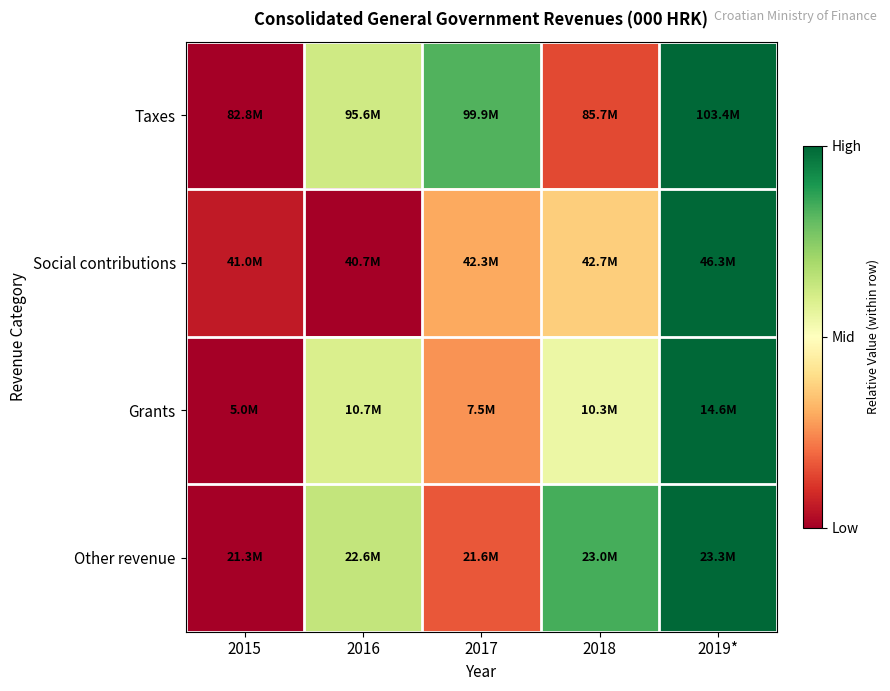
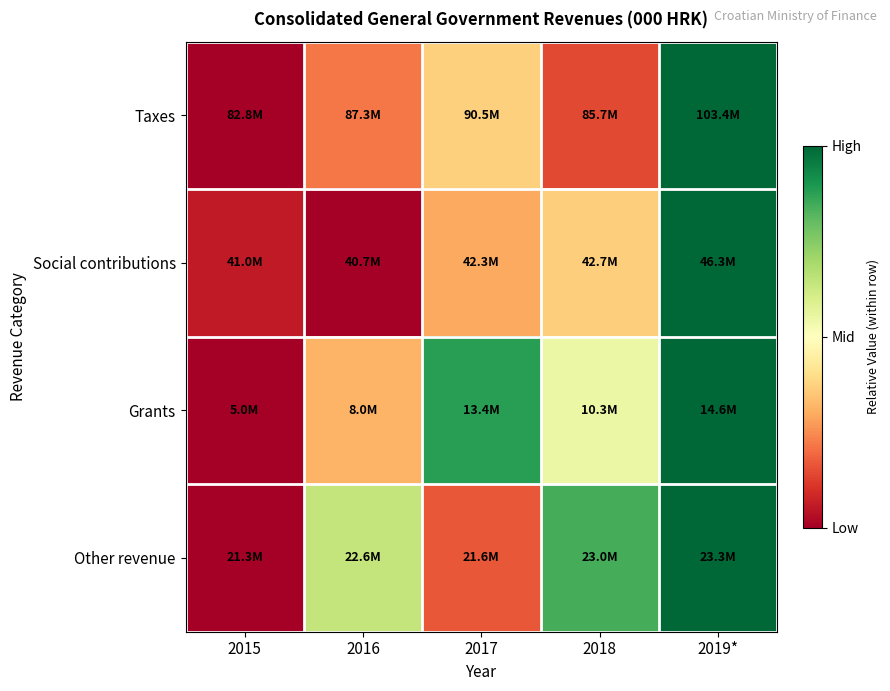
  {
    "Taxes": {
      "2015": "82.8M",
-     "2016": "95.6M",
-     "2017": "99.9M",
+     "2016": "87.3M",
+     "2017": "90.5M",
      "2018": "85.7M",
      "2019*": "103.4M"
    },
    "Social contributions": {
      "2015": "41.0M",
      "2016": "40.7M",
      "2017": "42.3M",
      "2018": "42.7M",
      "2019*": "46.3M"
    },
    "Grants": {
      "2015": "5.0M",
-     "2016": "10.7M",
-     "2017": "7.5M",
+     "2016": "8.0M",
+     "2017": "13.4M",
      "2018": "10.3M",
      "2019*": "14.6M"
    },
    "Other revenue": {
      "2015": "21.3M",
      "2016": "22.6M",
      "2017": "21.6M",
      "2018": "23.0M",
      "2019*": "23.3M"
    }
  }
